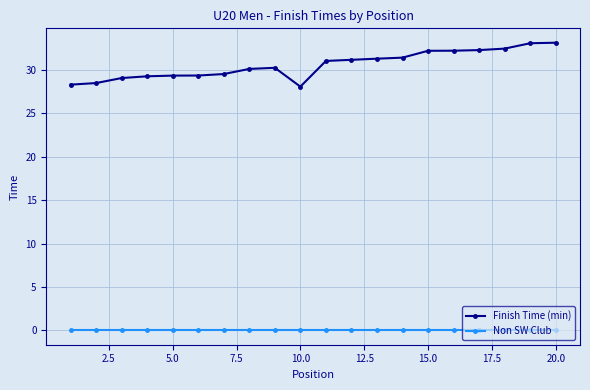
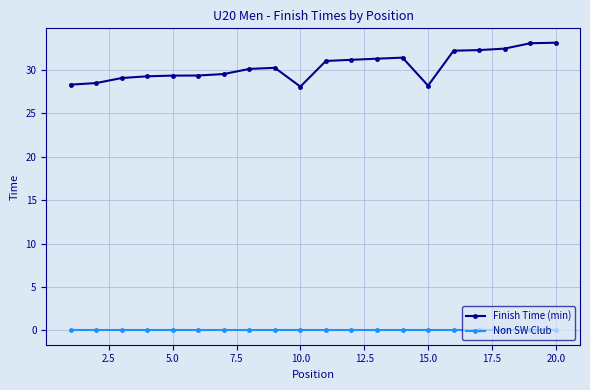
  {
    "Finish Time (min)": {
      "5.0": 29,
      "10.0": 28,
-     "15.0": 32,
+     "15.0": 28,
      "20.0": 33
    },
    "Non SW Club": {
      "5.0": 0,
      "10.0": 0,
      "15.0": 0
    }
  }
